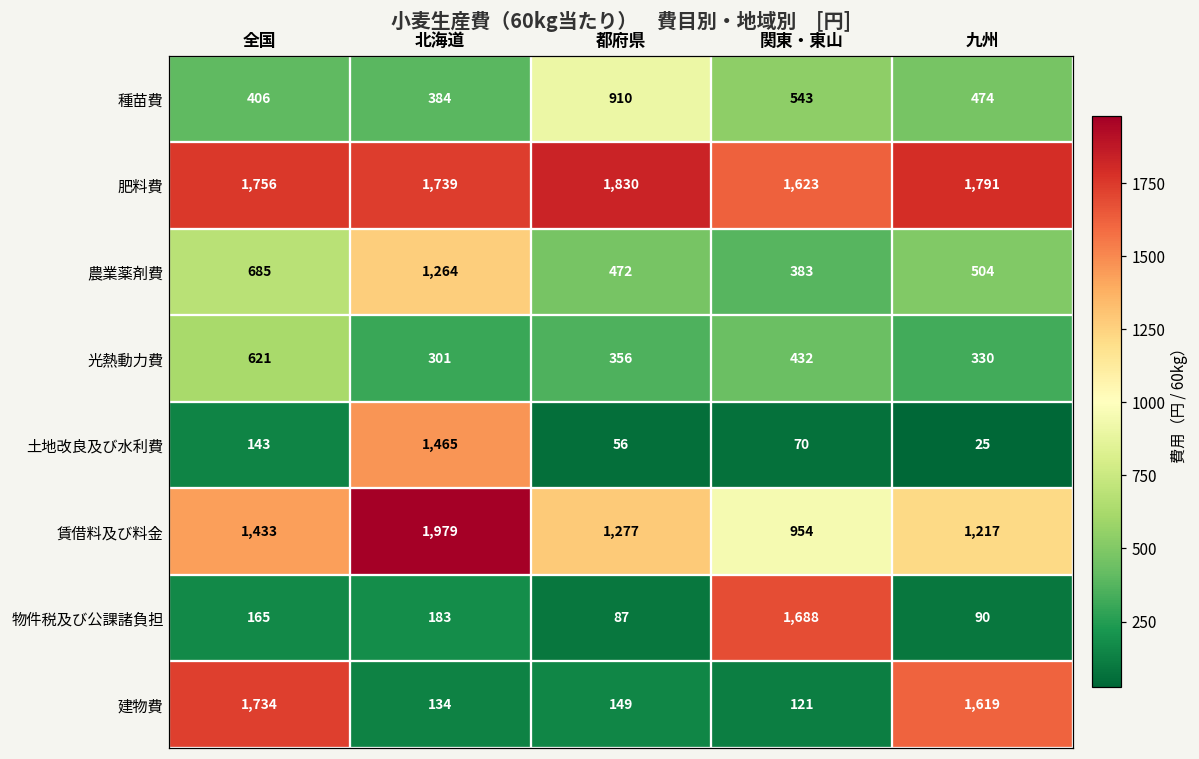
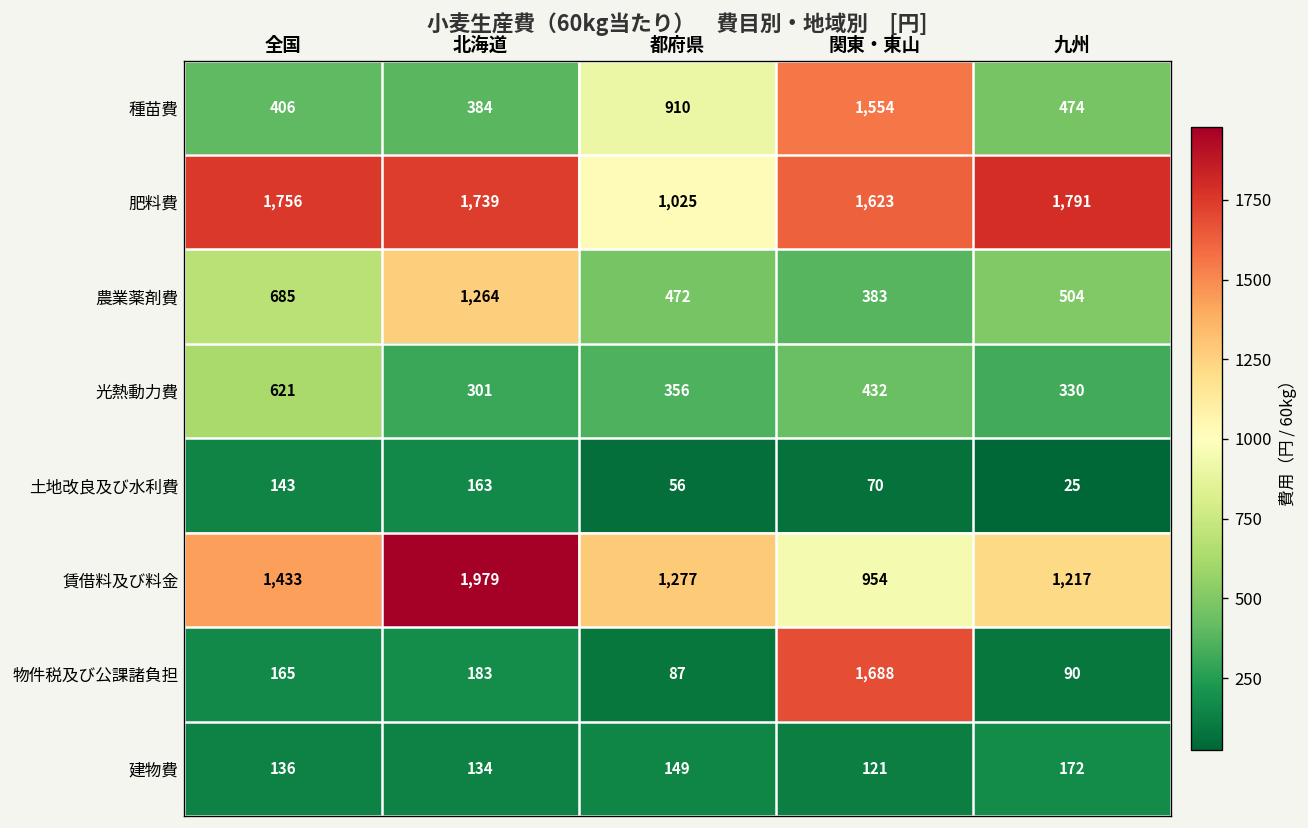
  {
    "種苗費": {
      "全国": "406",
      "北海道": "384",
      "都府県": "910",
-     "関東・東山": "543",
+     "関東・東山": "1,554",
      "九州": "474"
    },
    "肥料費": {
      "全国": "1,756",
      "北海道": "1,739",
-     "都府県": "1,830",
+     "都府県": "1,025",
      "関東・東山": "1,623",
      "九州": "1,791"
    },
    "農業薬剤費": {
      "全国": "685",
      "北海道": "1,264",
      "都府県": "472",
      "関東・東山": "383",
      "九州": "504"
    },
    "光熱動力費": {
      "全国": "621",
      "北海道": "301",
      "都府県": "356",
      "関東・東山": "432",
      "九州": "330"
    },
    "土地改良及び水利費": {
      "全国": "143",
-     "北海道": "1,465",
+     "北海道": "163",
      "都府県": "56",
      "関東・東山": "70",
      "九州": "25"
    },
    "賃借料及び料金": {
      "全国": "1,433",
      "北海道": "1,979",
      "都府県": "1,277",
      "関東・東山": "954",
      "九州": "1,217"
    },
    "物件税及び公課諸負担": {
      "全国": "165",
      "北海道": "183",
      "都府県": "87",
      "関東・東山": "1,688",
      "九州": "90"
    },
    "建物費": {
-     "全国": "1,734",
+     "全国": "136",
      "北海道": "134",
      "都府県": "149",
      "関東・東山": "121",
-     "九州": "1,619"
+     "九州": "172"
    }
  }
